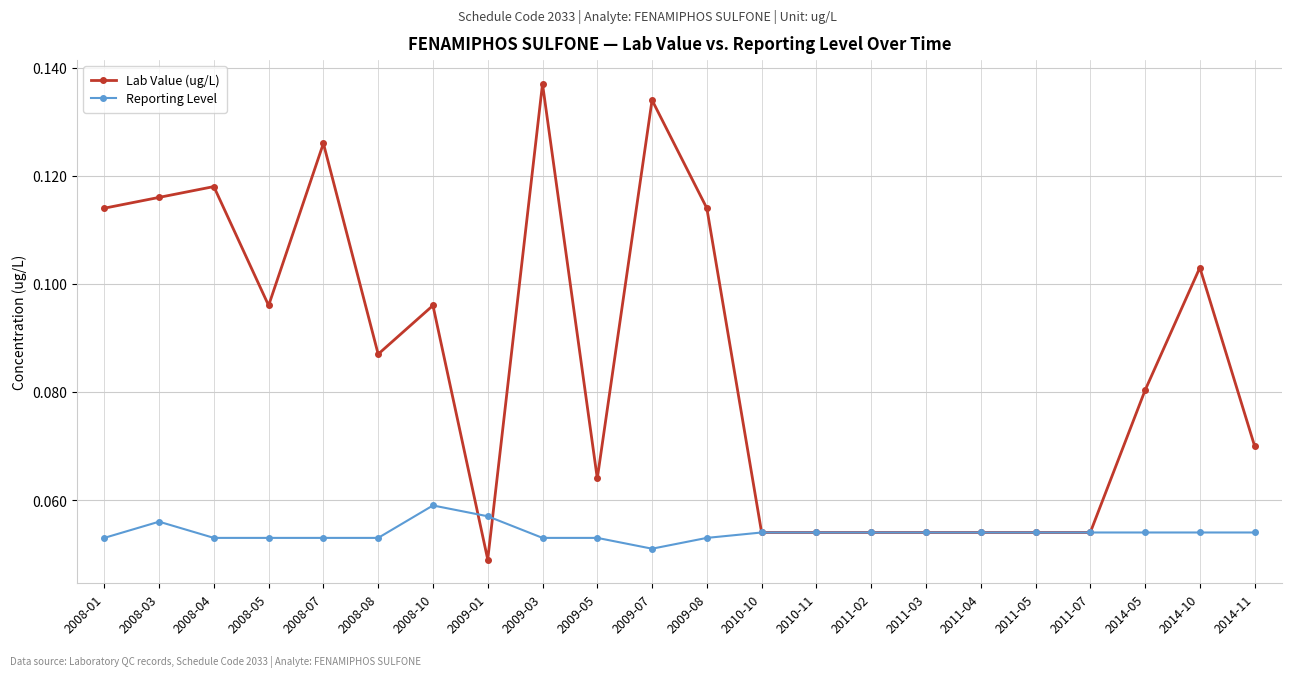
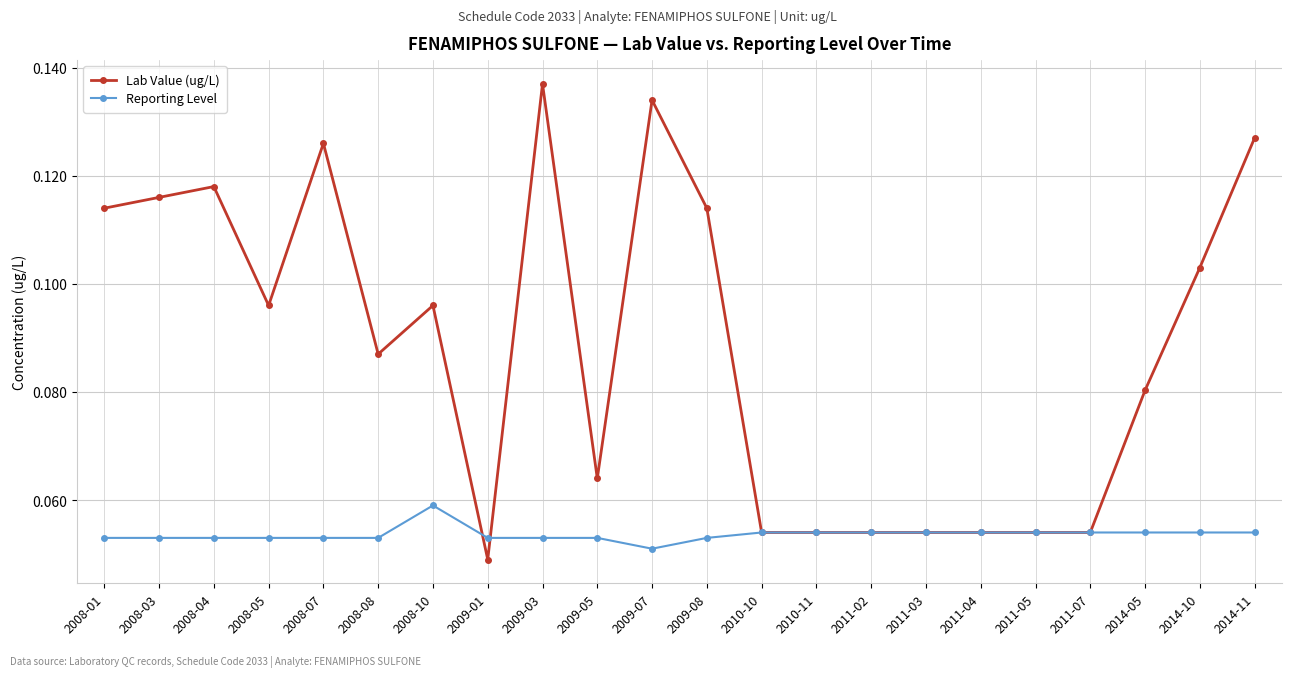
  {
    "Lab Value (ug/L)": {
      "2008-01": 0.114,
      "2008-03": 0.116,
      "2008-04": 0.118,
      "2008-05": 0.096,
      "2008-07": 0.126,
      "2008-08": 0.087,
      "2008-10": 0.096,
      "2009-01": 0.049,
      "2009-03": 0.137,
      "2009-05": 0.064,
      "2009-07": 0.134,
      "2009-08": 0.114,
      "2014-05": 0.080,
      "2014-10": 0.103,
-     "2014-11": 0.070
+     "2014-11": 0.127
    },
    "Reporting Level": {
      "2008-01": 0.053,
-     "2008-03": 0.056,
+     "2008-03": 0.053,
      "2008-04": 0.053,
      "2008-05": 0.053,
      "2008-07": 0.053,
      "2008-08": 0.053,
      "2008-10": 0.059,
-     "2009-01": 0.057,
+     "2009-01": 0.053,
      "2009-03": 0.053,
      "2009-05": 0.053,
      "2009-07": 0.051,
      "2009-08": 0.053,
      "2014-05": 0.054,
      "2014-10": 0.054,
      "2014-11": 0.054
    }
  }
